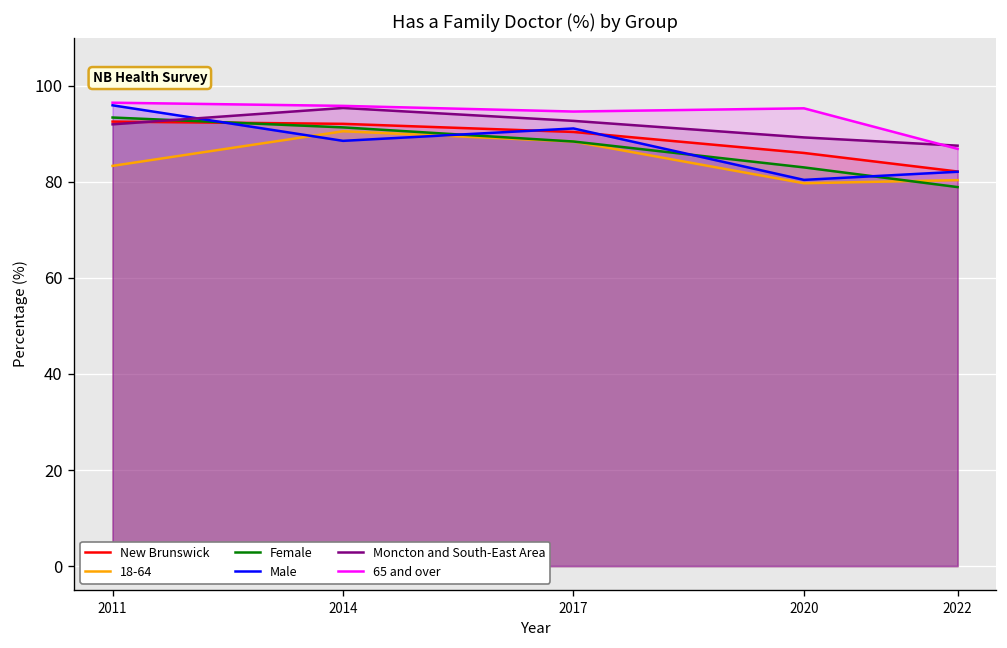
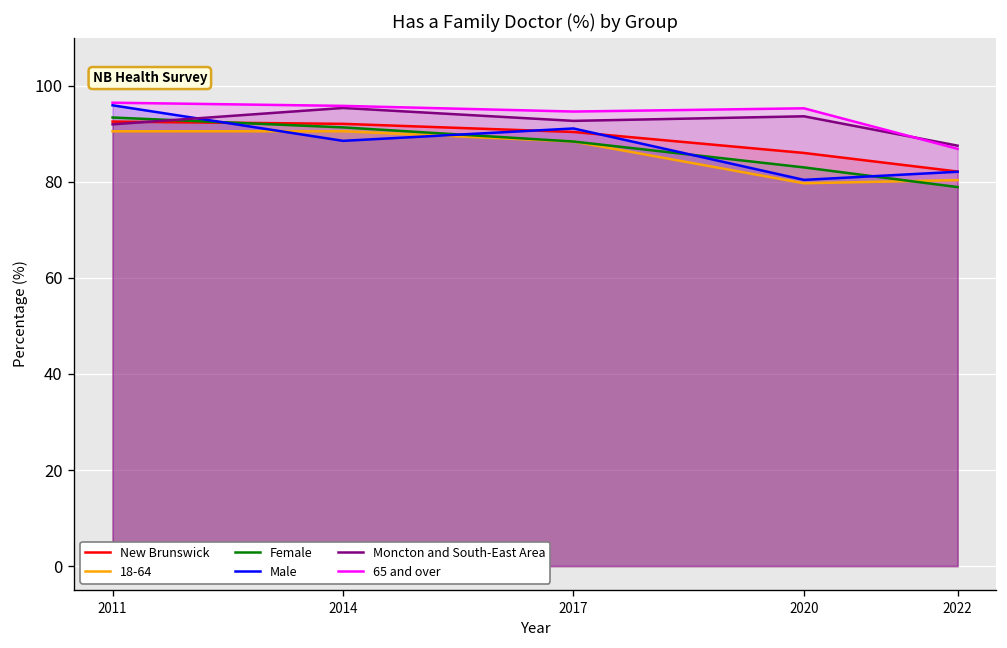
  {
    "New Brunswick": {
      "2014": 92,
      "2017": 90,
      "2020": 86
    },
    "18-64": {
-     "2011": 83,
+     "2011": 91,
      "2014": 91,
      "2020": 80,
      "2022": 80
    },
    "Female": {
      "2011": 93,
      "2014": 91,
      "2020": 83,
      "2022": 79
    },
    "Male": {
      "2014": 89,
      "2017": 91,
      "2020": 80
    },
    "Moncton and South-East Area": {
      "2017": 93,
-     "2020": 89,
+     "2020": 94,
      "2022": 88
    },
    "65 and over": {
      "2017": 95,
      "2020": 95,
      "2022": 87
    }
  }
